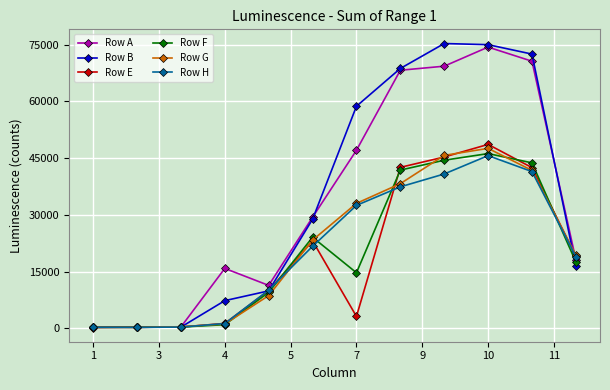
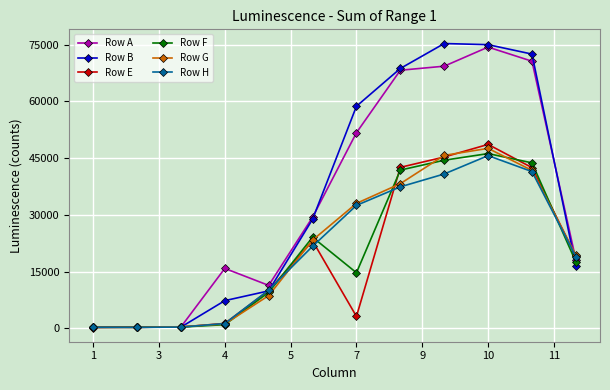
  {
    "Row A": {
      "4": 16000,
-     "7": 47000
+     "7": 52000
    },
    "Row B": {
      "4": 7000,
      "7": 59000
    },
    "Row E": {
      "7": 3000,
      "10": 49000
    },
    "Row F": {
      "7": 15000
    },
    "Row G": {
      "10": 48000
    }
  }
